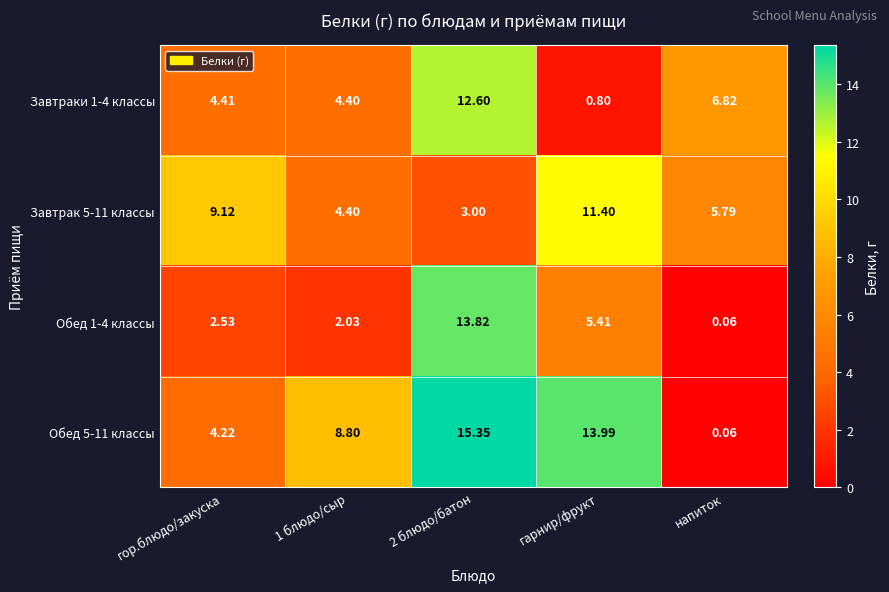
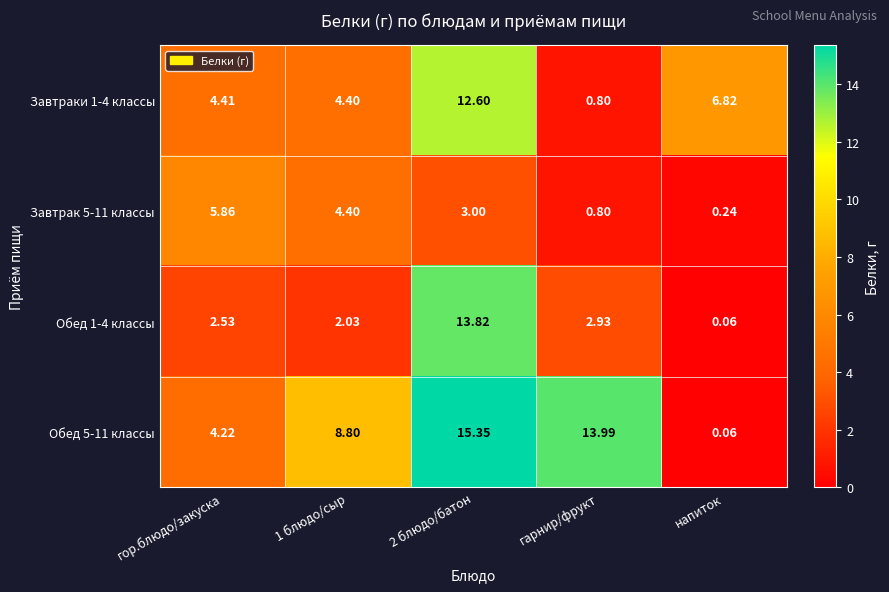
  {
    "Завтраки 1-4 классы": {
      "гор.блюдо/закуска": 4.41,
      "1 блюдо/сыр": 4.40,
      "2 блюдо/батон": 12.60,
      "гарнир/фрукт": 0.80,
      "напиток": 6.82
    },
    "Завтрак 5-11 классы": {
-     "гор.блюдо/закуска": 9.12,
+     "гор.блюдо/закуска": 5.86,
      "1 блюдо/сыр": 4.40,
      "2 блюдо/батон": 3.00,
-     "гарнир/фрукт": 11.40,
-     "напиток": 5.79
+     "гарнир/фрукт": 0.80,
+     "напиток": 0.24
    },
    "Обед 1-4 классы": {
      "гор.блюдо/закуска": 2.53,
      "1 блюдо/сыр": 2.03,
      "2 блюдо/батон": 13.82,
-     "гарнир/фрукт": 5.41,
+     "гарнир/фрукт": 2.93,
      "напиток": 0.06
    },
    "Обед 5-11 классы": {
      "гор.блюдо/закуска": 4.22,
      "1 блюдо/сыр": 8.80,
      "2 блюдо/батон": 15.35,
      "гарнир/фрукт": 13.99,
      "напиток": 0.06
    }
  }
